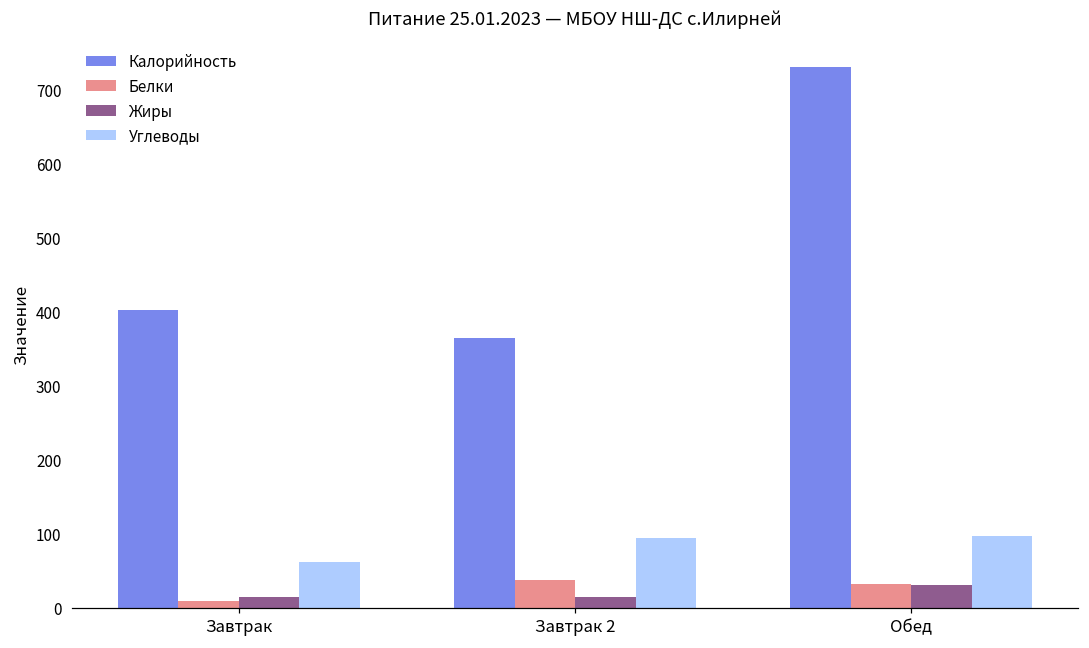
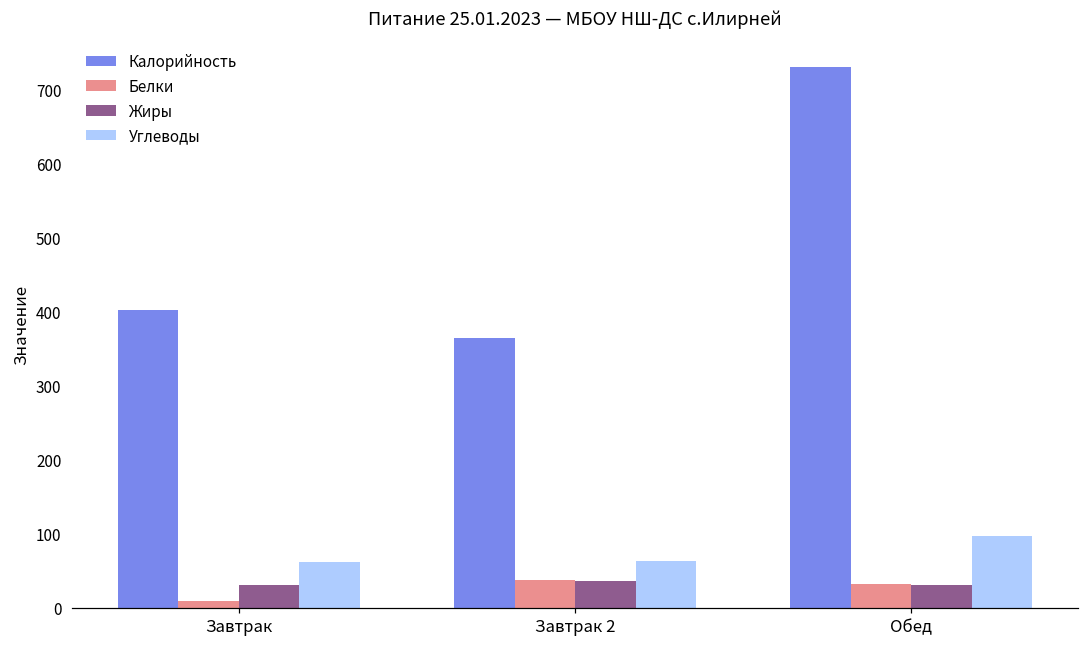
  {
    "Калорийность": {
      "Завтрак": 400,
      "Завтрак 2": 360,
      "Обед": 730
    },
    "Белки": {
      "Завтрак": 10,
      "Завтрак 2": 40,
      "Обед": 30
    },
    "Жиры": {
-     "Завтрак": 10,
-     "Завтрак 2": 10,
+     "Завтрак": 30,
+     "Завтрак 2": 40,
      "Обед": 30
    },
    "Углеводы": {
      "Завтрак": 60,
-     "Завтрак 2": 90,
+     "Завтрак 2": 60,
      "Обед": 100
    }
  }
